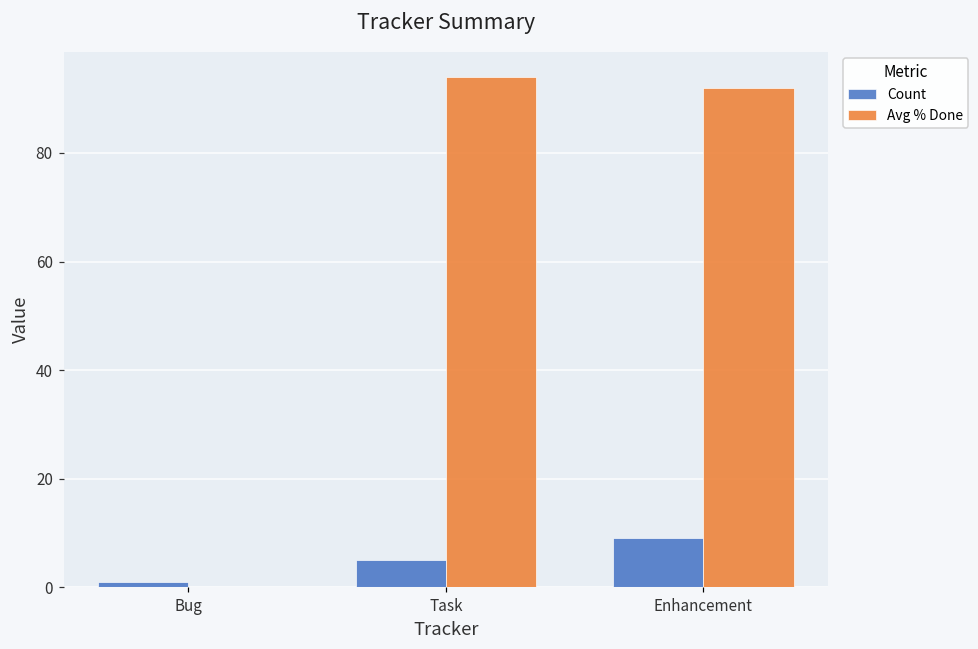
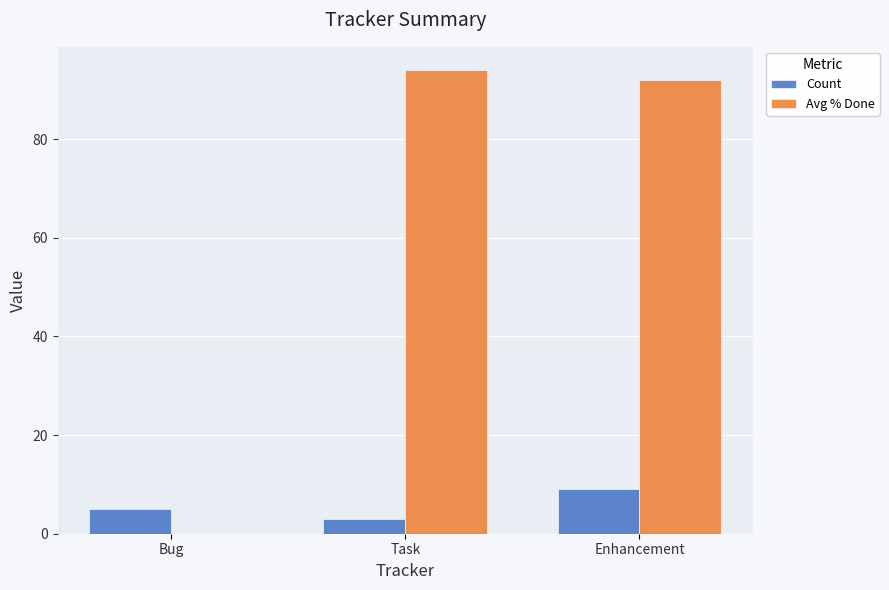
  {
    "Count": {
-     "Bug": 1,
-     "Task": 5,
+     "Bug": 5,
+     "Task": 3,
      "Enhancement": 9
    },
    "Avg % Done": {
      "Bug": 0,
      "Task": 94,
      "Enhancement": 92
    }
  }
